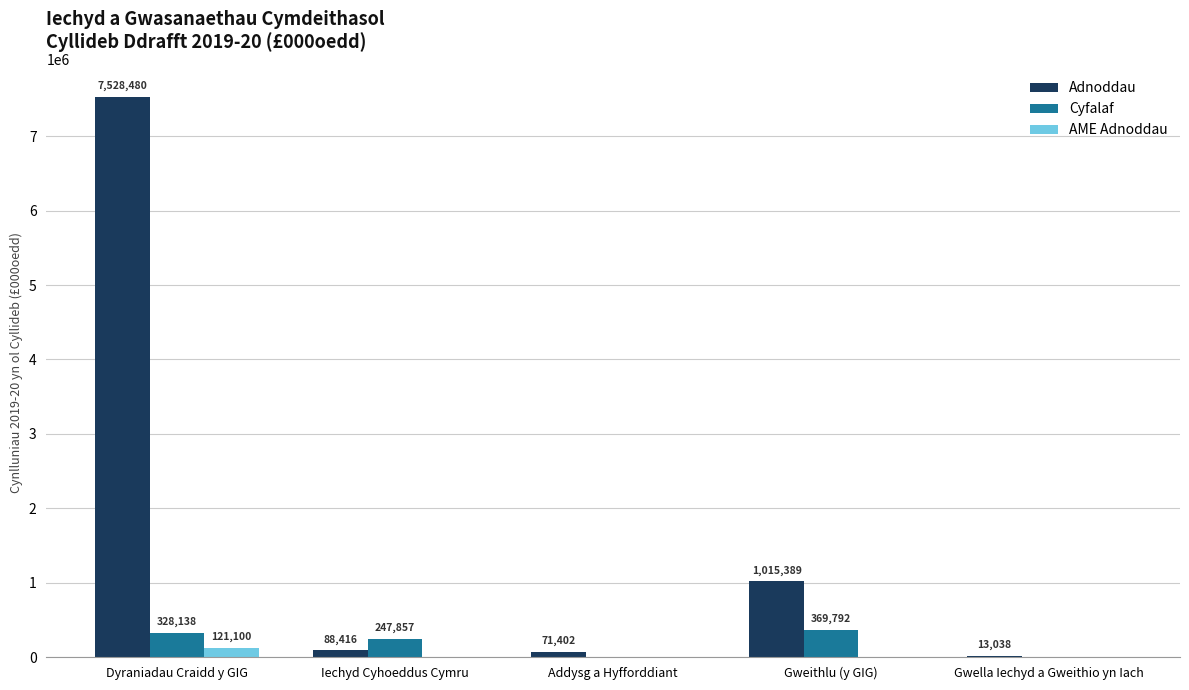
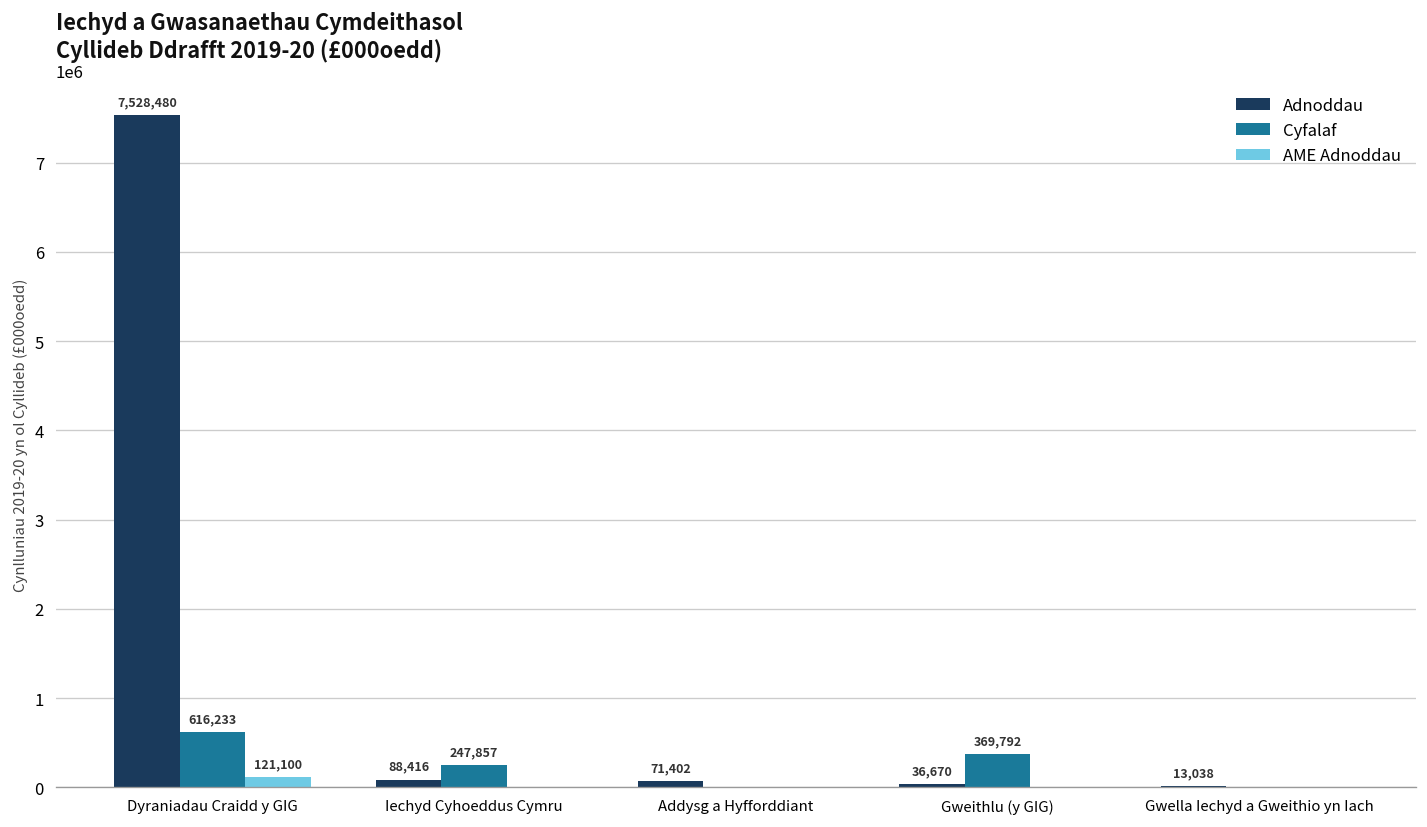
  {
    "Adnoddau": {
      "Dyraniadau Craidd y GIG": "7,528,480",
      "Iechyd Cyhoeddus Cymru": "88,416",
      "Addysg a Hyfforddiant": "71,402",
-     "Gweithlu (y GIG)": "1,015,389",
+     "Gweithlu (y GIG)": "36,670",
      "Gwella Iechyd a Gweithio yn Iach": "13,038"
    },
    "Cyfalaf": {
-     "Dyraniadau Craidd y GIG": "328,138",
+     "Dyraniadau Craidd y GIG": "616,233",
      "Iechyd Cyhoeddus Cymru": "247,857",
      "Gweithlu (y GIG)": "369,792"
    },
    "AME Adnoddau": {
      "Dyraniadau Craidd y GIG": "121,100"
    }
  }
